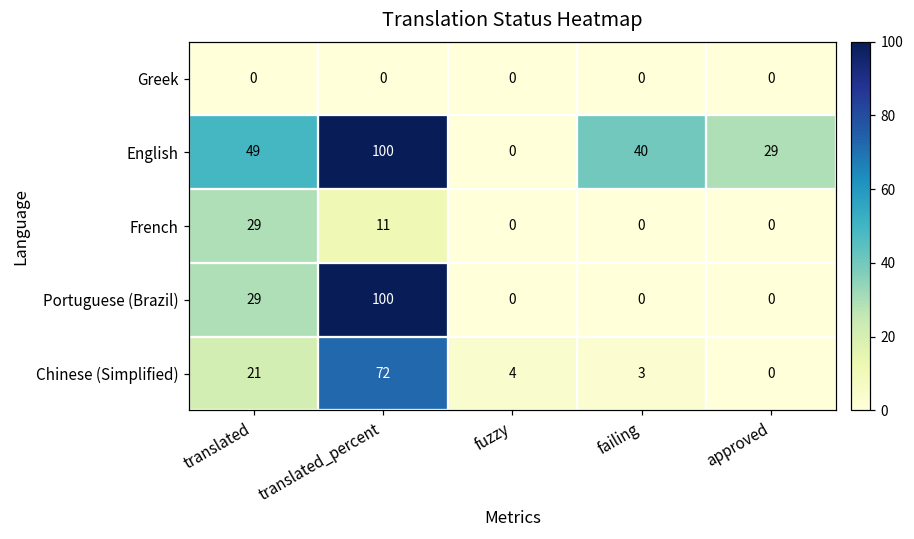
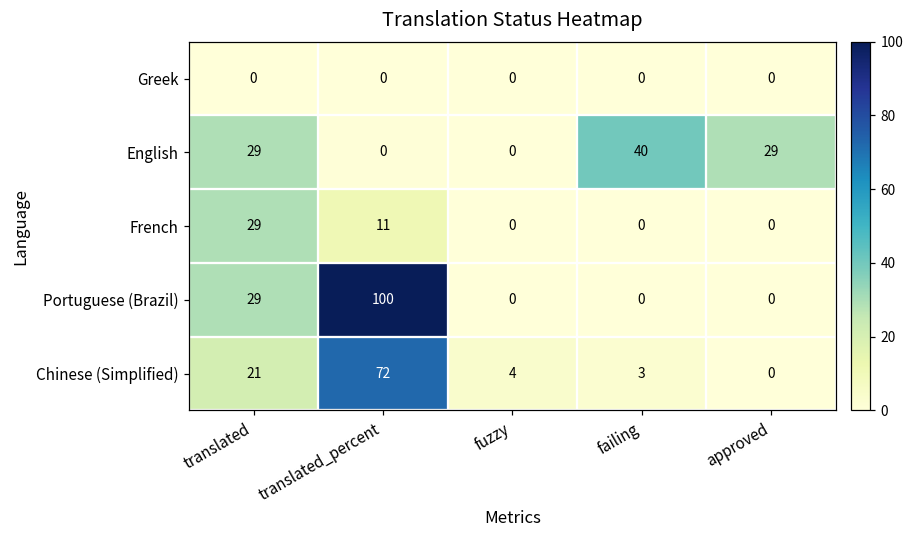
  {
    "Greek": {
      "translated": 0,
      "translated_percent": 0,
      "fuzzy": 0,
      "failing": 0,
      "approved": 0
    },
    "English": {
-     "translated": 49,
-     "translated_percent": 100,
+     "translated": 29,
+     "translated_percent": 0,
      "fuzzy": 0,
      "failing": 40,
      "approved": 29
    },
    "French": {
      "translated": 29,
      "translated_percent": 11,
      "fuzzy": 0,
      "failing": 0,
      "approved": 0
    },
    "Portuguese (Brazil)": {
      "translated": 29,
      "translated_percent": 100,
      "fuzzy": 0,
      "failing": 0,
      "approved": 0
    },
    "Chinese (Simplified)": {
      "translated": 21,
      "translated_percent": 72,
      "fuzzy": 4,
      "failing": 3,
      "approved": 0
    }
  }
